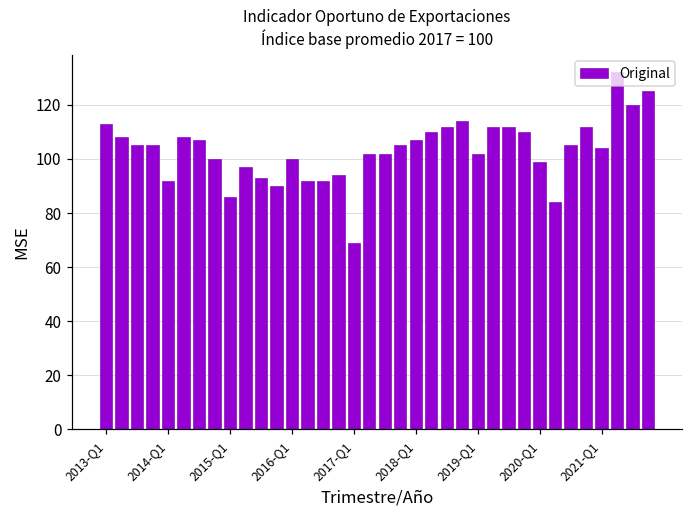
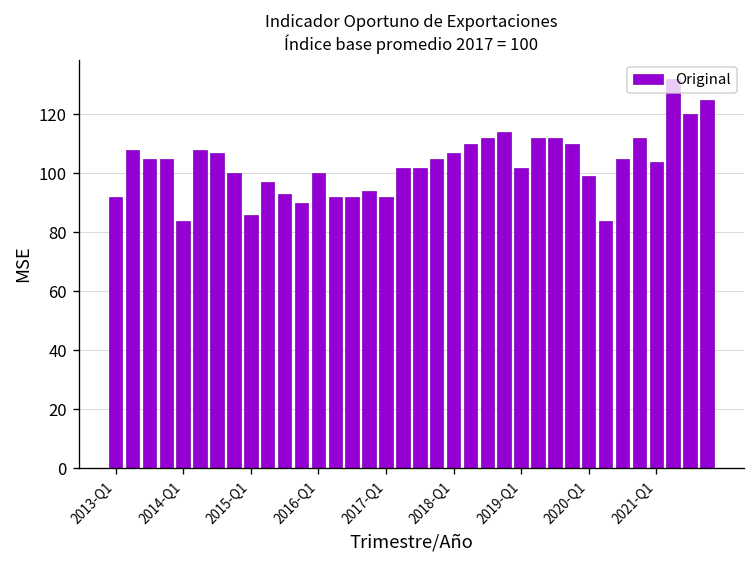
  {
-   "2013-Q1": 113,
-   "2014-Q1": 92,
+   "2013-Q1": 92,
+   "2014-Q1": 84,
    "2015-Q1": 86,
    "2016-Q1": 100,
-   "2017-Q1": 69,
+   "2017-Q1": 92,
    "2018-Q1": 107,
    "2019-Q1": 102,
    "2020-Q1": 99,
    "2021-Q1": 104
  }
